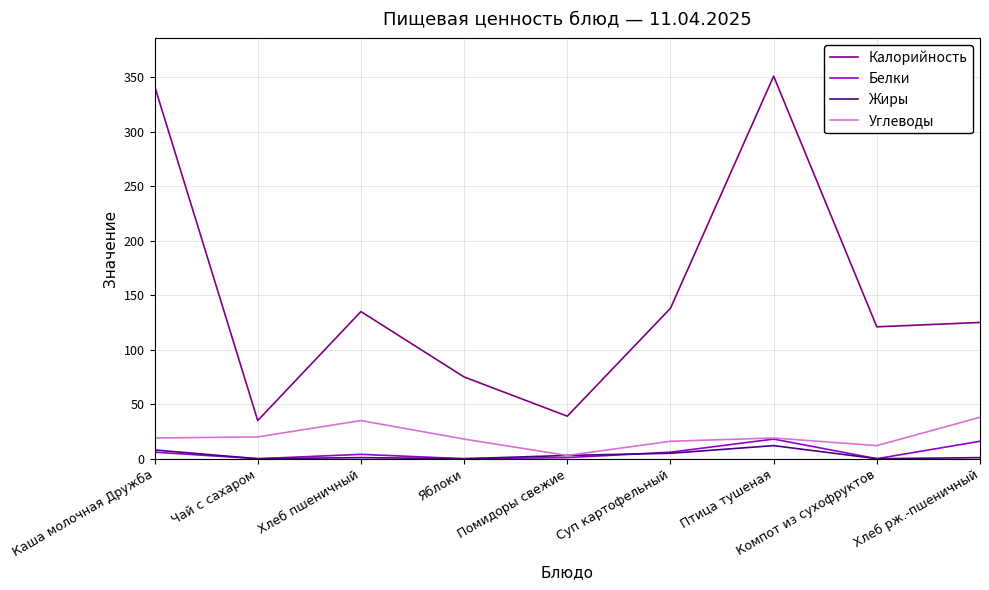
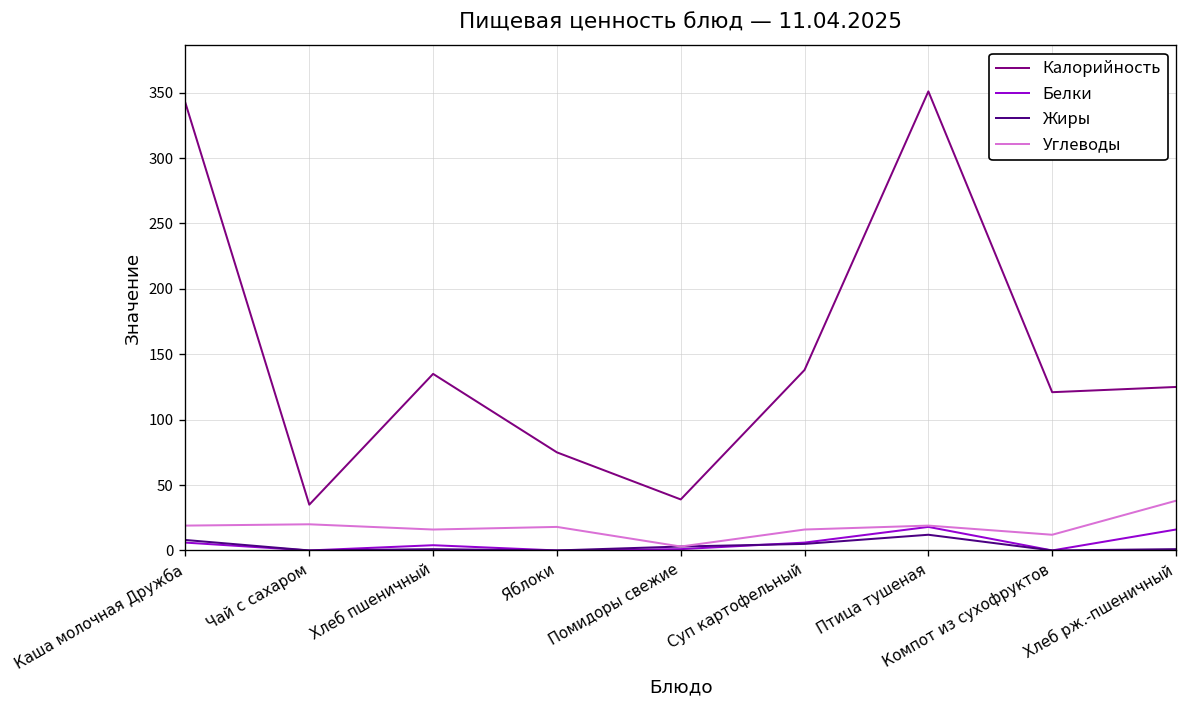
  {
    "Белки": {
      "Хлеб пшеничный": 4,
      "Хлеб рж.-пшеничный": 16
    },
    "Углеводы": {
      "Каша молочная Дружба": 19,
      "Чай с сахаром": 20,
-     "Хлеб пшеничный": 35,
+     "Хлеб пшеничный": 16,
      "Яблоки": 18,
      "Суп картофельный": 16,
      "Компот из сухофруктов": 12,
      "Хлеб рж.-пшеничный": 38
    }
  }
